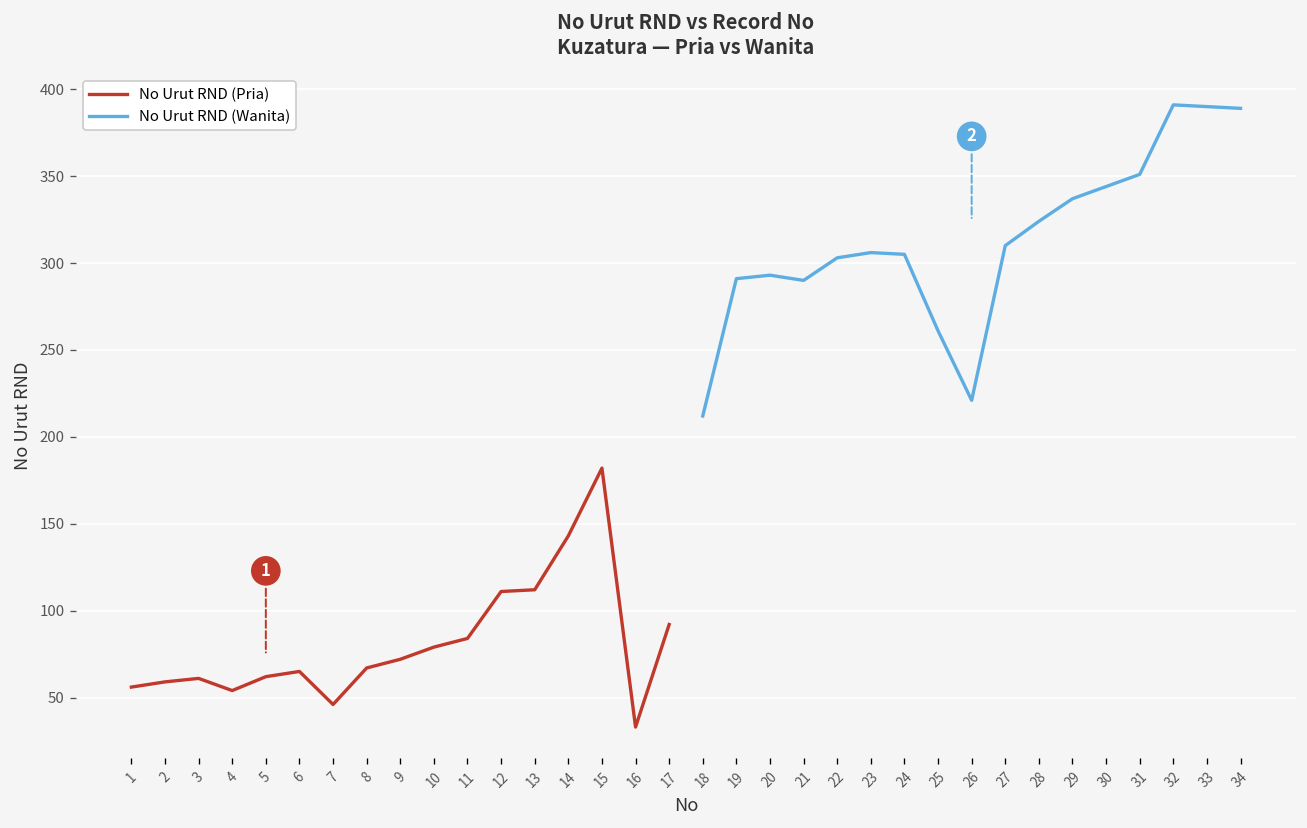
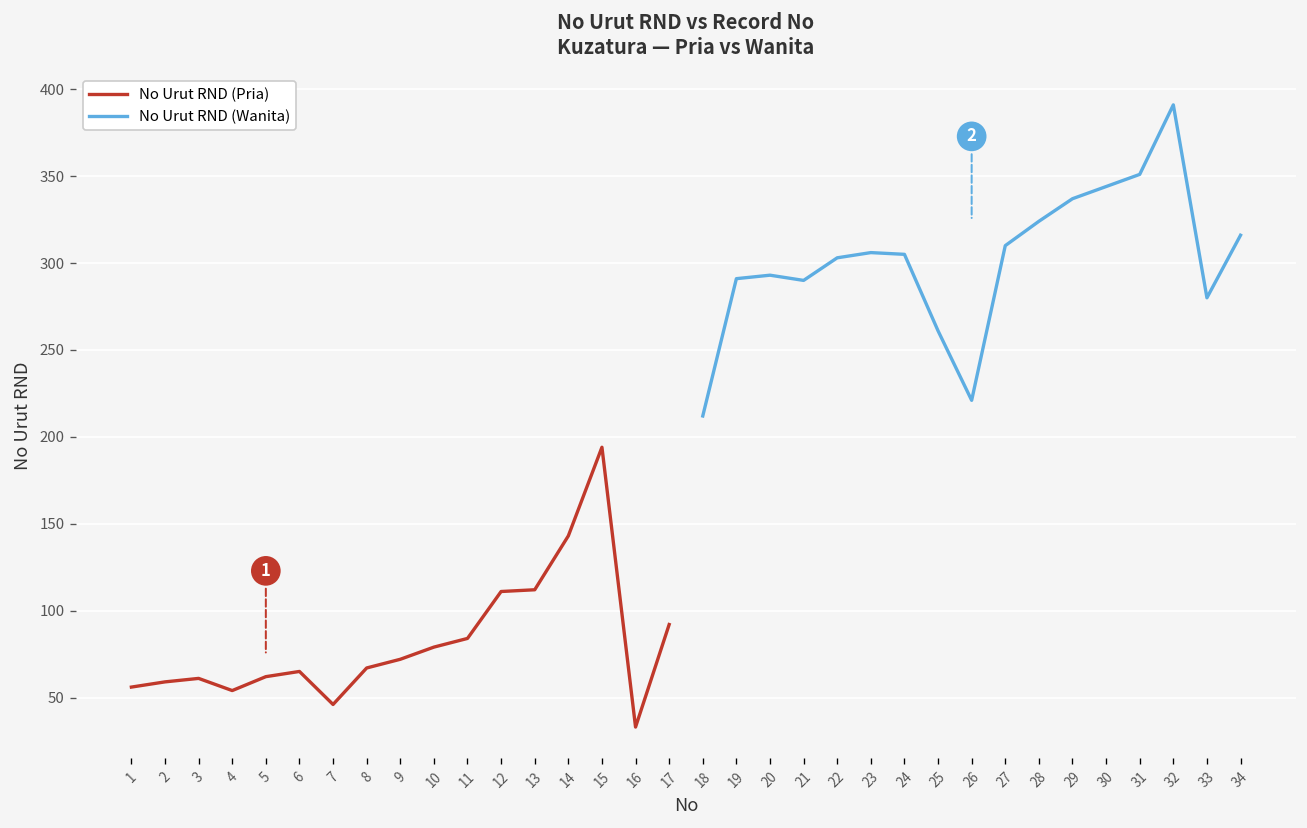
  {
    "No Urut RND (Pria)": {
      "1": 56,
      "2": 59,
      "3": 61,
      "4": 54,
      "5": 62,
      "6": 65,
      "7": 46,
      "8": 67,
      "9": 72,
      "10": 79,
      "11": 84,
      "12": 111,
      "13": 112,
      "14": 143,
-     "15": 182,
+     "15": 194,
      "16": 33,
      "17": 92
    },
    "No Urut RND (Wanita)": {
      "18": 212,
      "19": 291,
      "20": 293,
      "21": 290,
      "22": 303,
      "23": 306,
      "24": 305,
      "25": 261,
      "26": 221,
      "27": 310,
      "28": 324,
      "29": 337,
      "30": 344,
      "31": 351,
      "32": 391,
-     "33": 390,
-     "34": 389
+     "33": 280,
+     "34": 316
    }
  }
